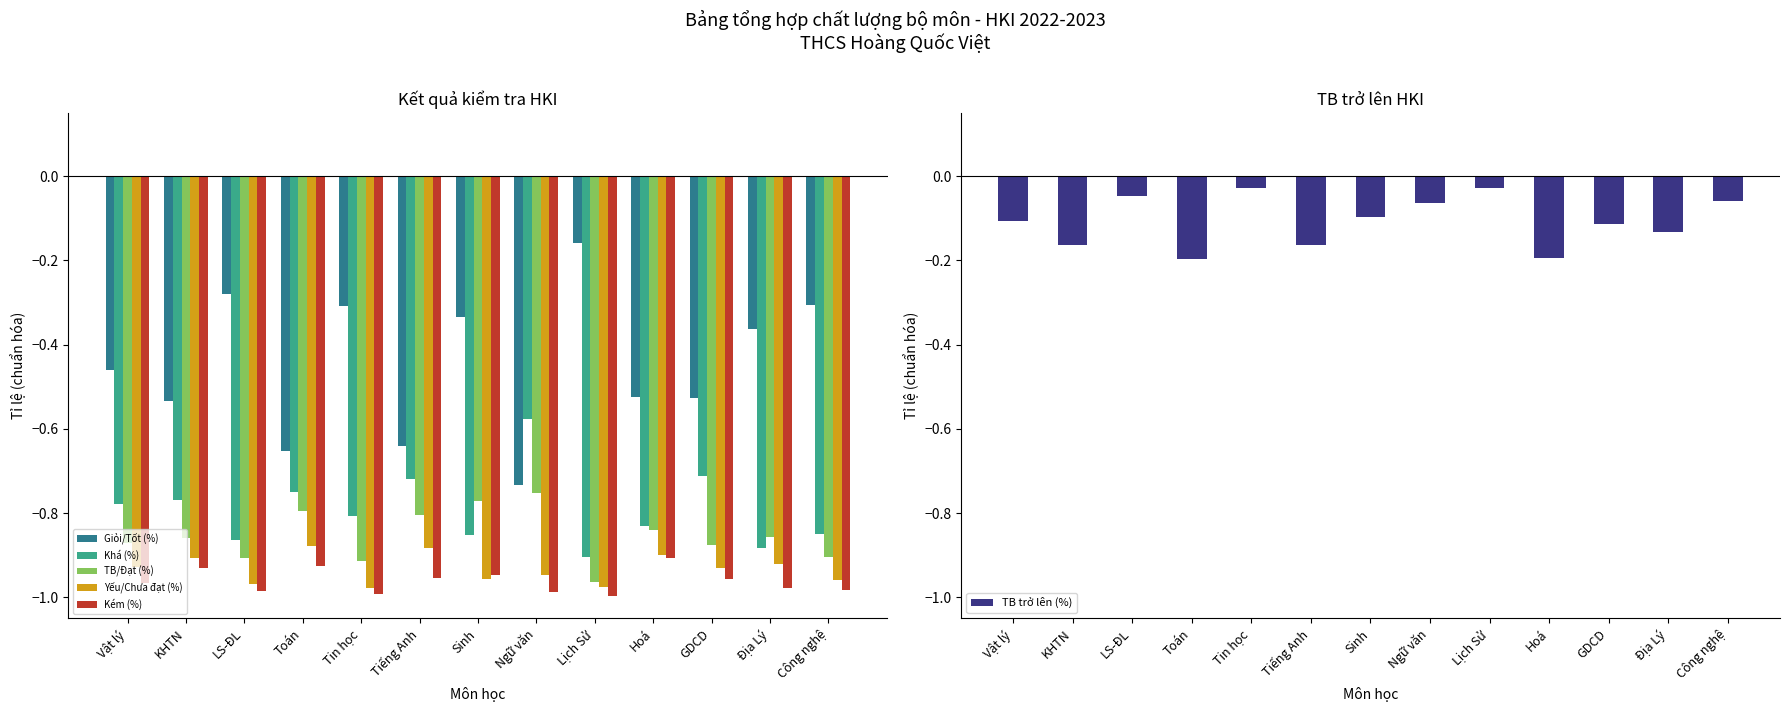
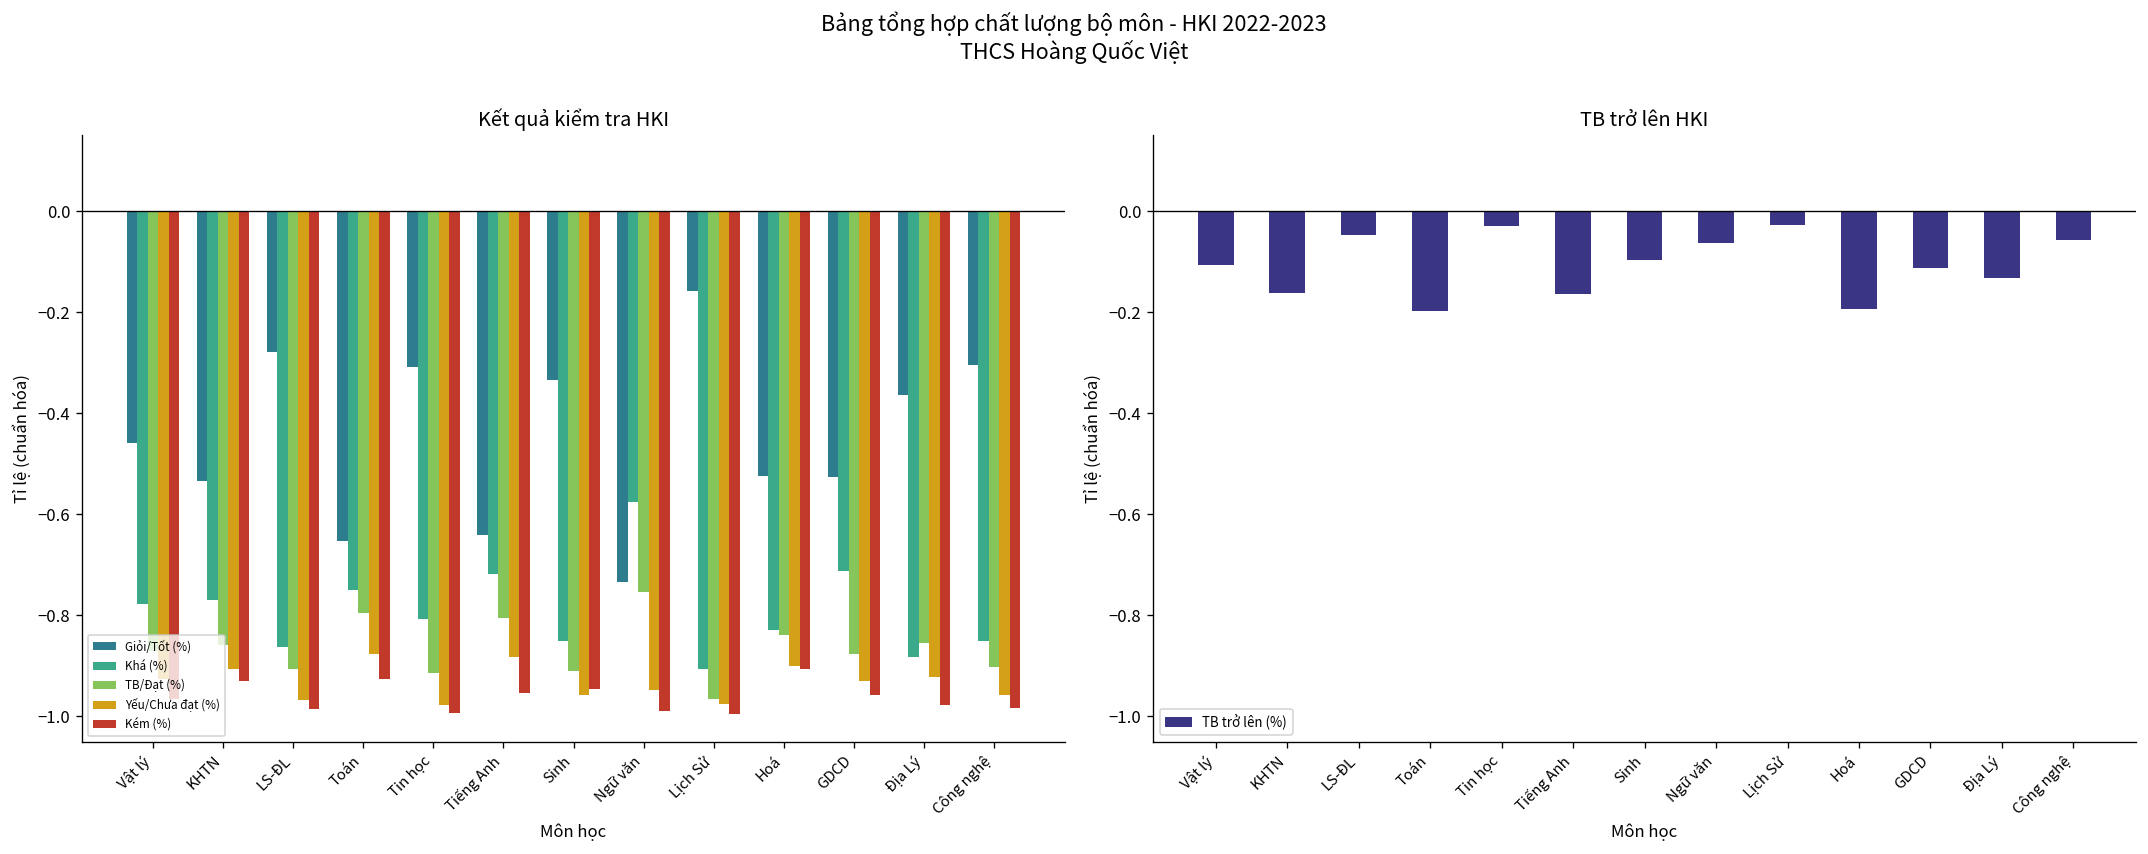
  {
    "Kết quả kiểm tra HKI": {
      "TB/Đạt (%)": {
        "LS-ĐL": -0.91,
        "Toán": -0.80,
        "Tin học": -0.91,
        "Tiếng Anh": -0.80,
-       "Sinh": -0.77,
+       "Sinh": -0.91,
        "Ngữ văn": -0.75,
        "Lịch Sử": -0.96,
        "Hoá": -0.84,
        "GDCD": -0.88,
        "Địa Lý": -0.86,
        "Công nghệ": -0.90
      },
      "Yếu/Chưa đạt (%)": {
        "KHTN": -0.91,
        "LS-ĐL": -0.97,
        "Toán": -0.88,
        "Tin học": -0.98,
        "Tiếng Anh": -0.88,
        "Sinh": -0.96,
        "Ngữ văn": -0.95,
        "Lịch Sử": -0.98,
        "Hoá": -0.90,
        "GDCD": -0.93,
        "Địa Lý": -0.92,
        "Công nghệ": -0.96
      },
      "Kém (%)": {
        "KHTN": -0.93,
        "LS-ĐL": -0.99,
        "Toán": -0.93,
        "Tin học": -0.99,
        "Tiếng Anh": -0.95,
        "Sinh": -0.95,
        "Ngữ văn": -0.99,
        "Lịch Sử": -1.00,
        "Hoá": -0.91,
        "GDCD": -0.96,
        "Địa Lý": -0.98,
        "Công nghệ": -0.98
      }
    },
    "TB trở lên HKI": {
      "Vật lý": -0.11,
      "KHTN": -0.16,
      "LS-ĐL": -0.05,
      "Toán": -0.20,
      "Tin học": -0.03,
      "Tiếng Anh": -0.16,
      "Sinh": -0.10,
      "Ngữ văn": -0.06,
      "Lịch Sử": -0.03,
      "Hoá": -0.19,
      "GDCD": -0.11,
      "Địa Lý": -0.13,
      "Công nghệ": -0.06
    }
  }
